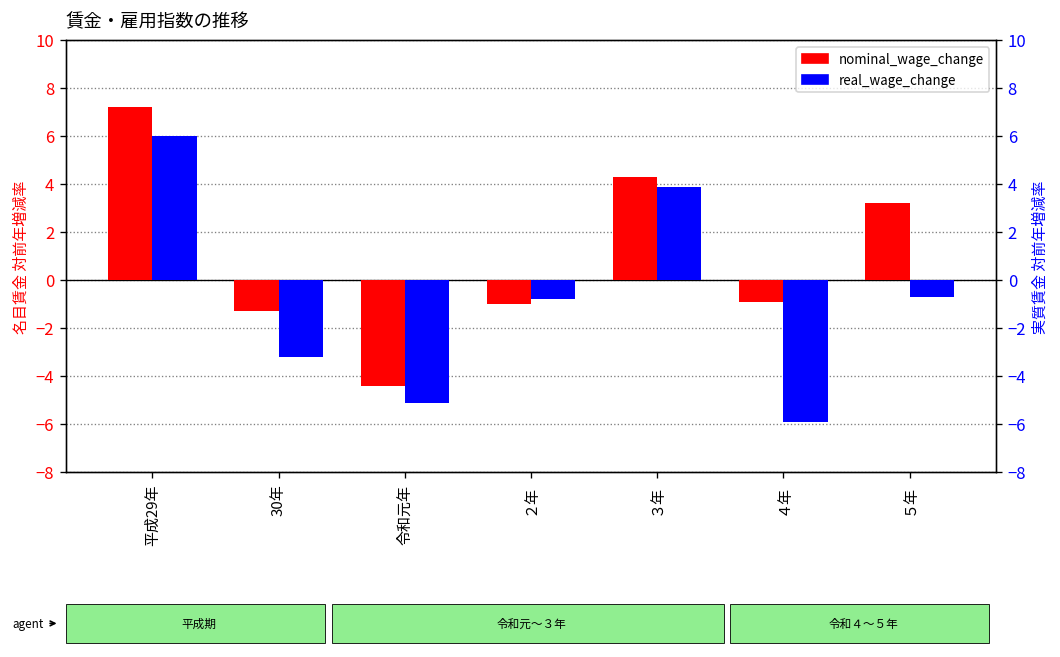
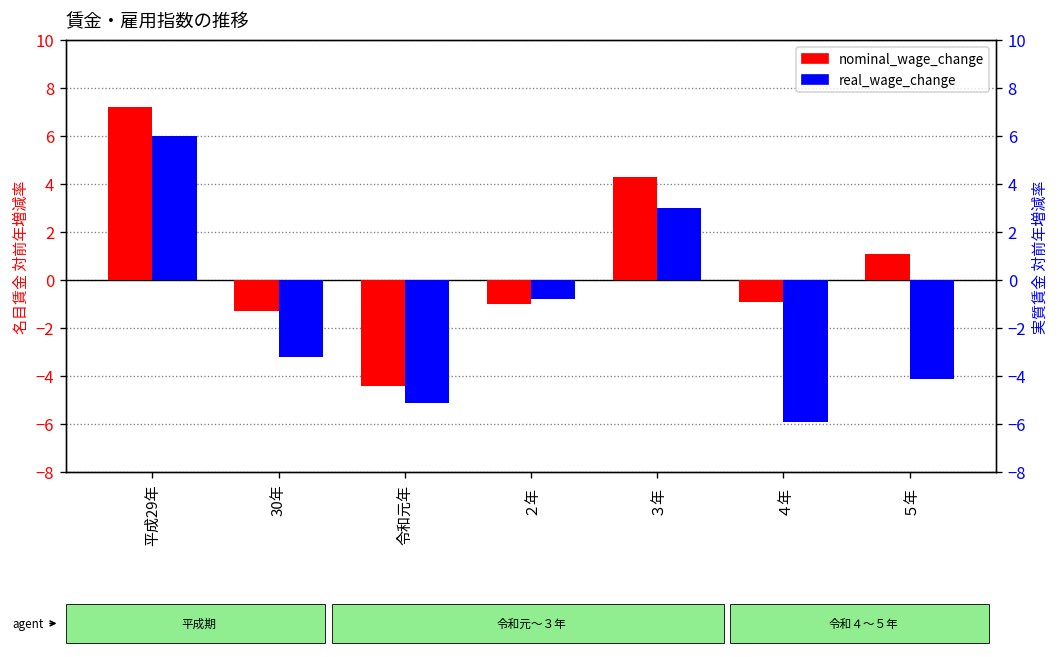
  {
    "nominal_wage_change": {
      "平成29年": 7.2,
      "30年": -1.3,
      "令和元年": -4.4,
      "２年": -1.0,
      "３年": 4.3,
      "４年": -0.9,
-     "５年": 3.2
+     "５年": 1.1
    },
    "real_wage_change": {
      "平成29年": 6.0,
      "30年": -3.2,
      "令和元年": -5.1,
      "２年": -0.8,
-     "３年": 3.9,
+     "３年": 3.0,
      "４年": -5.9,
-     "５年": -0.7
+     "５年": -4.1
    }
  }
